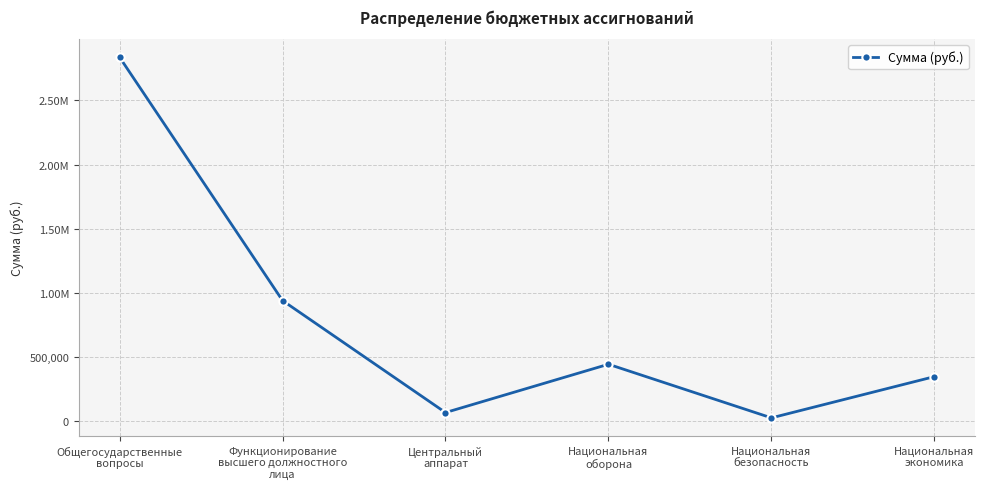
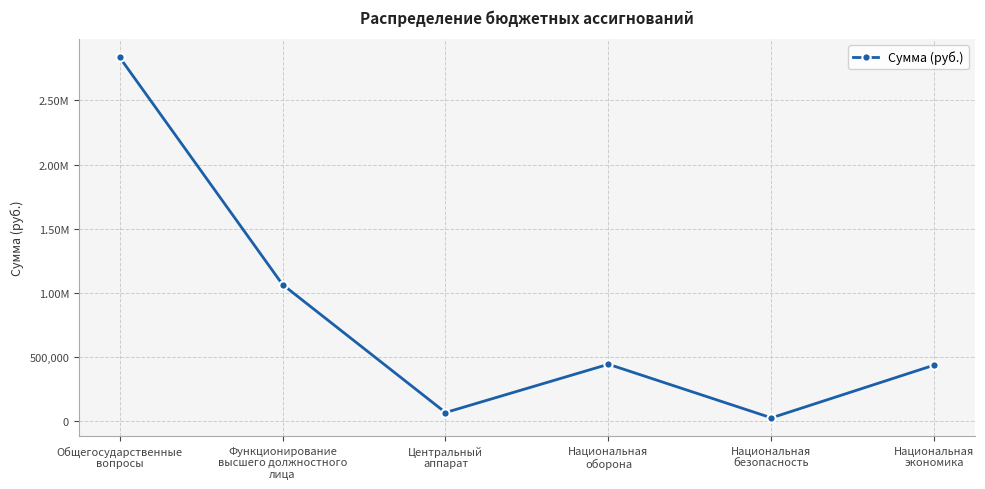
  {
    "Общегосударственные вопросы": "2,840,000",
-   "Функционирование высшего должностного лица": "940,000",
+   "Функционирование высшего должностного лица": "1,060,000",
    "Центральный аппарат": "70,000",
    "Национальная оборона": "440,000",
    "Национальная безопасность": "20,000",
-   "Национальная экономика": "350,000"
+   "Национальная экономика": "440,000"
  }
